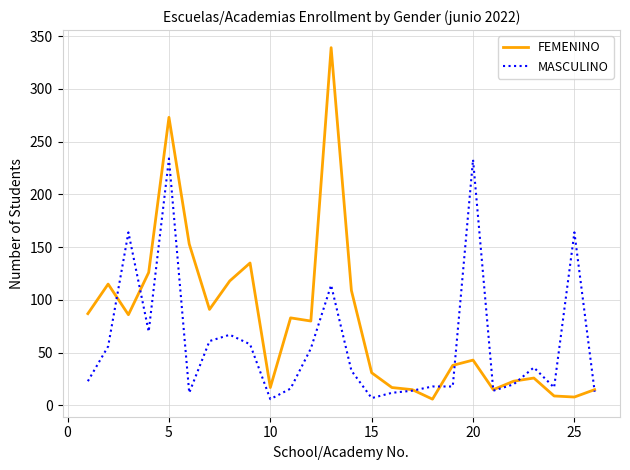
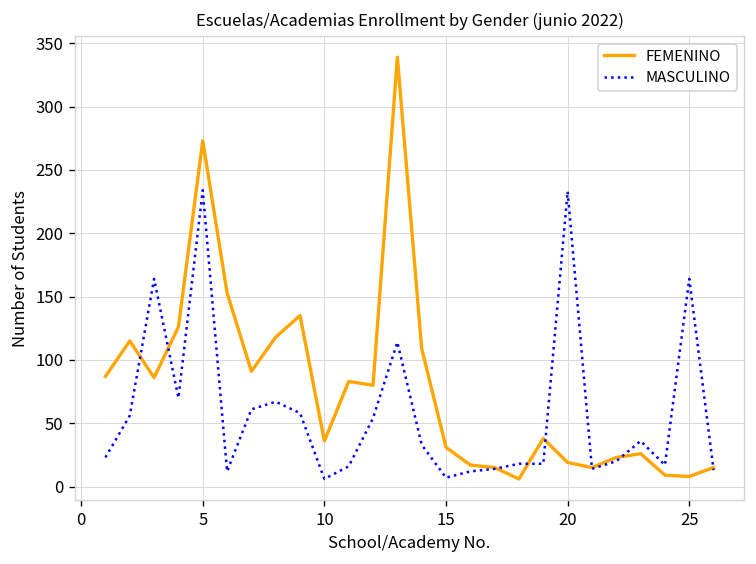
  {
    "FEMENINO": {
      "5": 273,
-     "10": 17,
+     "10": 36,
      "15": 31,
-     "20": 43,
+     "20": 19,
      "25": 8
    },
    "MASCULINO": {
      "5": 234,
      "10": 6,
      "15": 7,
      "20": 233,
      "25": 164
    }
  }
